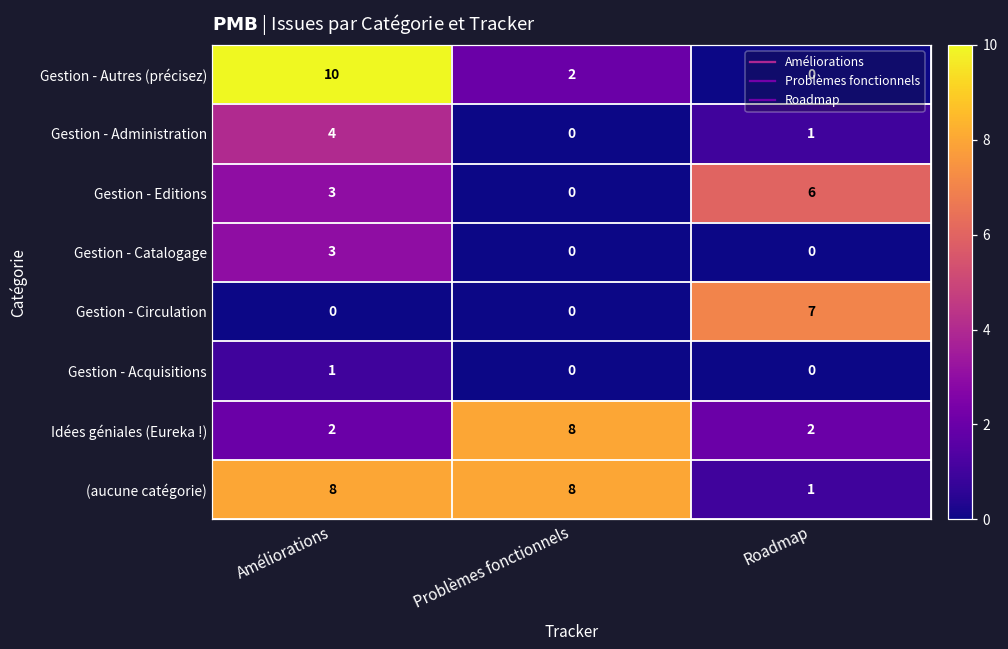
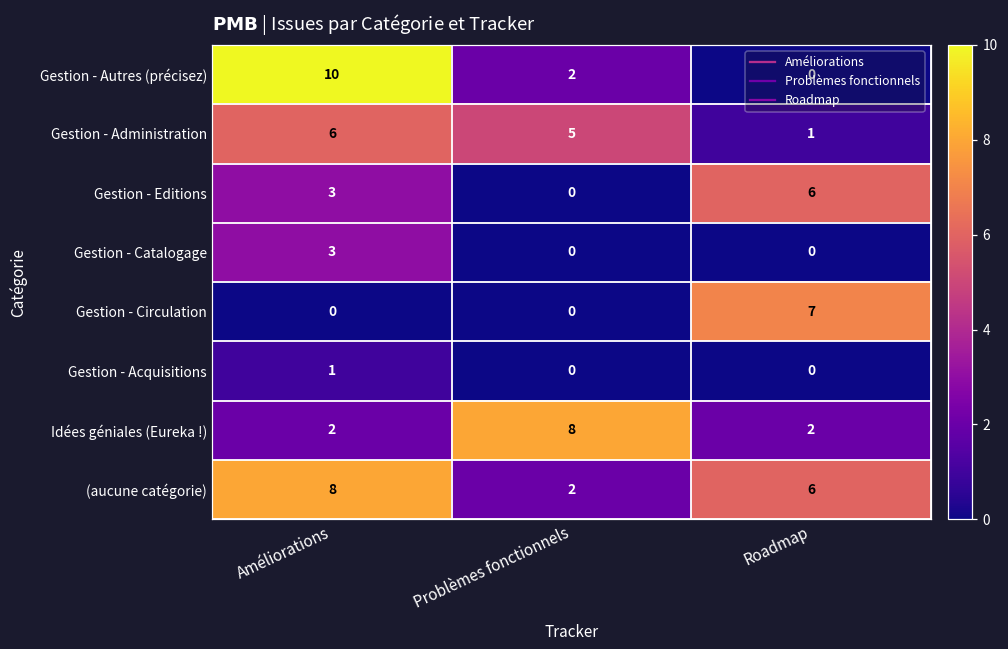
  {
    "Gestion - Autres (précisez)": {
      "Améliorations": 10,
      "Problèmes fonctionnels": 2
    },
    "Gestion - Administration": {
-     "Améliorations": 4,
-     "Problèmes fonctionnels": 0,
+     "Améliorations": 6,
+     "Problèmes fonctionnels": 5,
      "Roadmap": 1
    },
    "Gestion - Editions": {
      "Améliorations": 3,
      "Problèmes fonctionnels": 0,
      "Roadmap": 6
    },
    "Gestion - Catalogage": {
      "Améliorations": 3,
      "Problèmes fonctionnels": 0,
      "Roadmap": 0
    },
    "Gestion - Circulation": {
      "Améliorations": 0,
      "Problèmes fonctionnels": 0,
      "Roadmap": 7
    },
    "Gestion - Acquisitions": {
      "Améliorations": 1,
      "Problèmes fonctionnels": 0,
      "Roadmap": 0
    },
    "Idées géniales (Eureka !)": {
      "Améliorations": 2,
      "Problèmes fonctionnels": 8,
      "Roadmap": 2
    },
    "(aucune catégorie)": {
      "Améliorations": 8,
-     "Problèmes fonctionnels": 8,
-     "Roadmap": 1
+     "Problèmes fonctionnels": 2,
+     "Roadmap": 6
    }
  }
